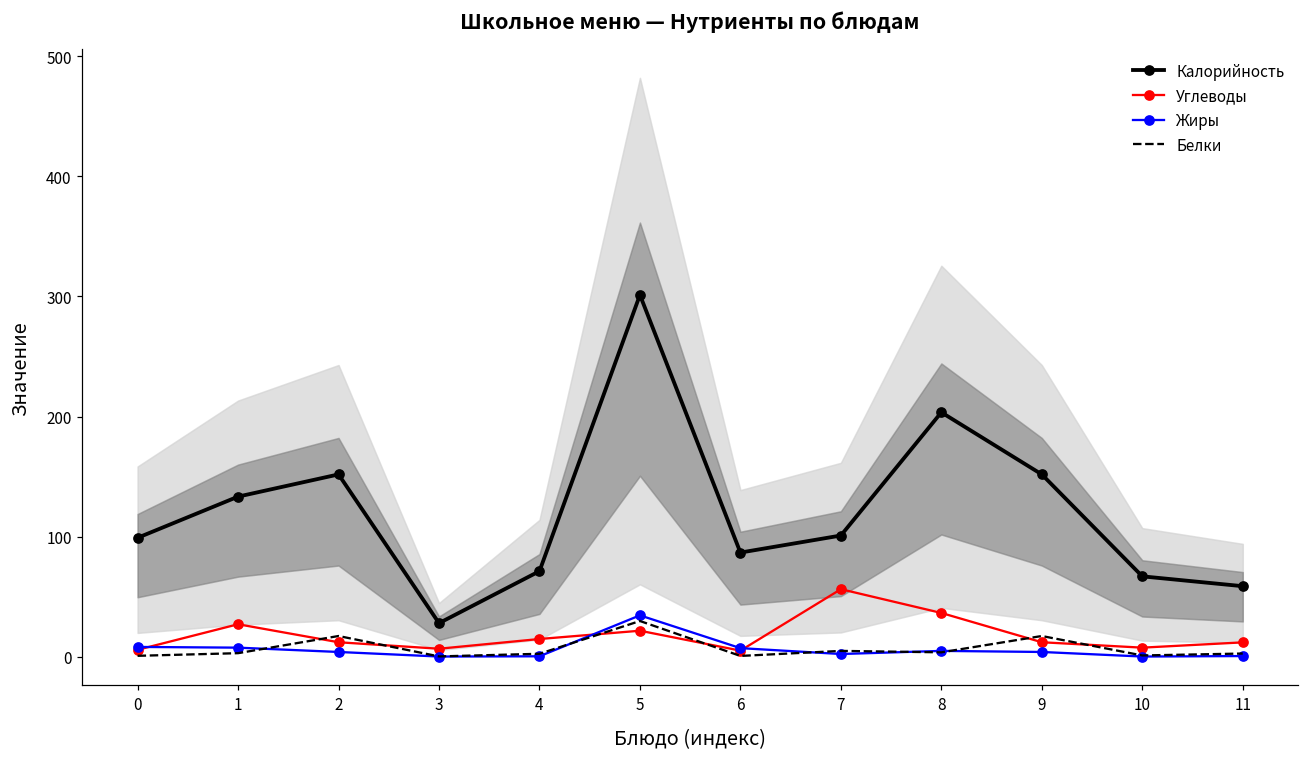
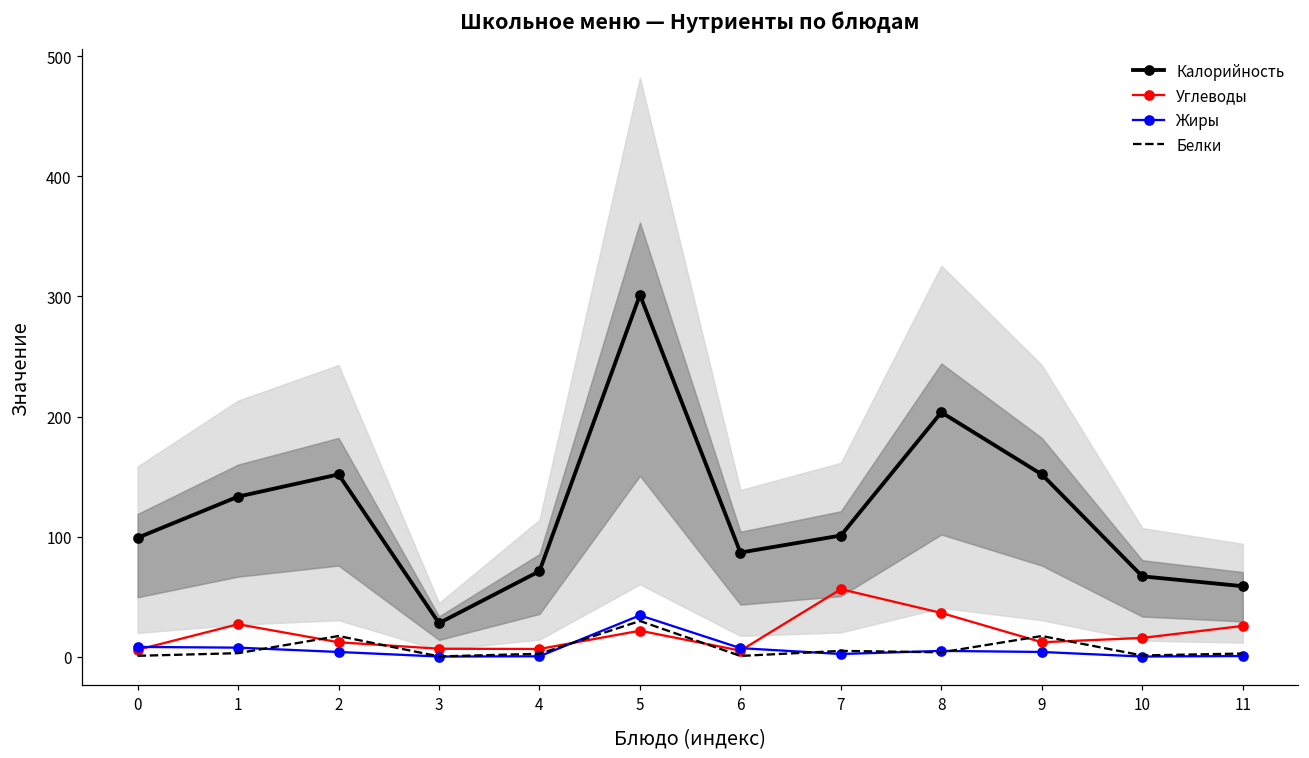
  {
    "Углеводы": {
      "0": 6,
      "1": 27,
      "2": 12,
      "3": 7,
-     "4": 15,
+     "4": 6,
      "5": 22,
      "7": 56,
      "8": 36,
      "9": 12,
-     "10": 8,
-     "11": 12
+     "10": 16,
+     "11": 26
    },
    "Жиры": {
      "0": 8,
      "1": 8,
      "2": 4,
      "5": 34,
      "7": 2,
      "9": 4
    }
  }
